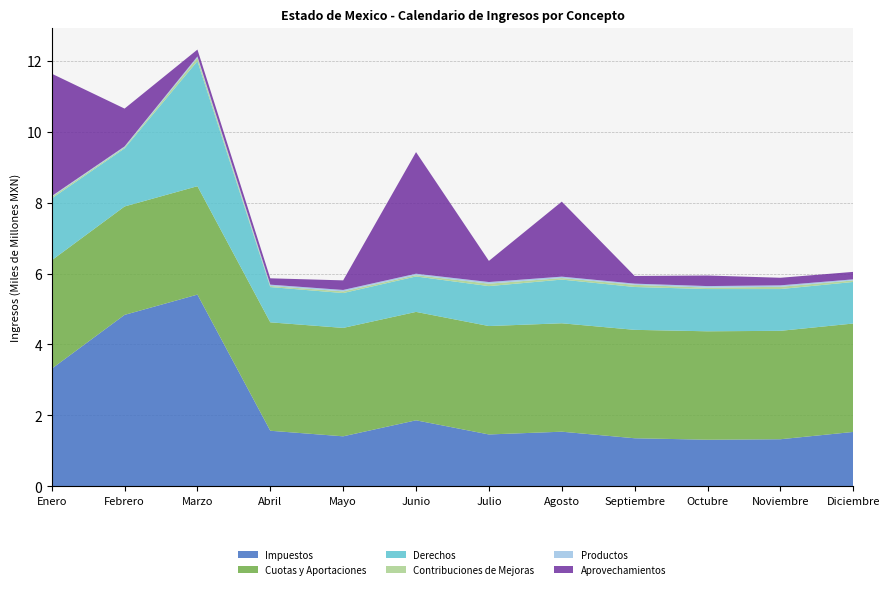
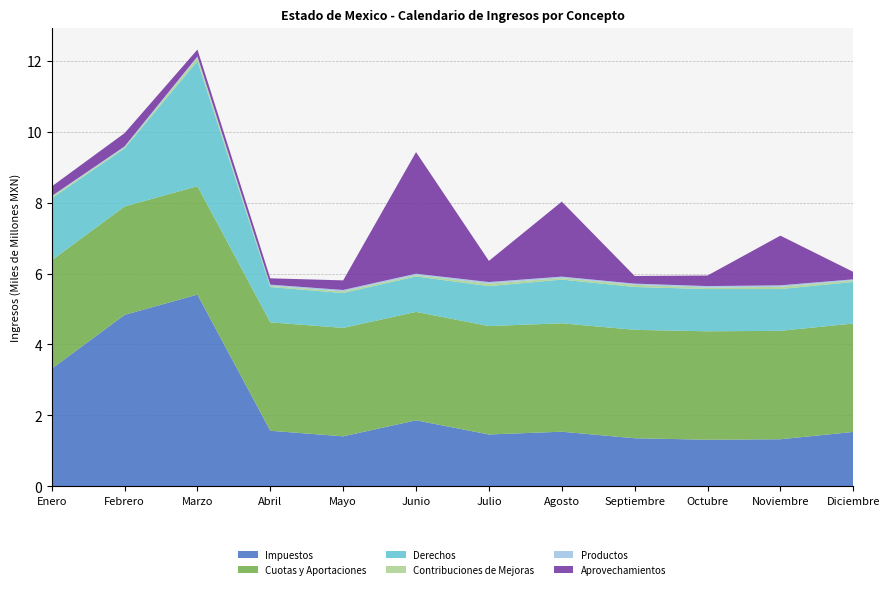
  {
    "Impuestos": {
      "Enero": 3.3,
      "Febrero": 4.8,
      "Marzo": 5.4,
      "Abril": 1.6,
      "Mayo": 1.4,
      "Junio": 1.9,
      "Julio": 1.5,
      "Agosto": 1.5,
      "Septiembre": 1.4,
      "Octubre": 1.3,
      "Noviembre": 1.3,
      "Diciembre": 1.5
    },
    "Cuotas y Aportaciones": {
      "Enero": 3.1,
      "Febrero": 3.1,
      "Marzo": 3.1,
      "Abril": 3.1,
      "Mayo": 3.1,
      "Junio": 3.1,
      "Julio": 3.1,
      "Agosto": 3.1,
      "Septiembre": 3.1,
      "Octubre": 3.1,
      "Noviembre": 3.1,
      "Diciembre": 3.1
    },
    "Derechos": {
      "Marzo": 3.5
    },
    "Aprovechamientos": {
-     "Enero": 3.4,
-     "Febrero": 1.1,
+     "Enero": 0.3,
+     "Febrero": 0.4,
      "Marzo": 0.2,
      "Abril": 0.2,
      "Mayo": 0.3,
      "Junio": 3.4,
      "Julio": 0.6,
      "Agosto": 2.1,
      "Septiembre": 0.2,
      "Octubre": 0.3,
-     "Noviembre": 0.2,
+     "Noviembre": 1.4,
      "Diciembre": 0.2
    }
  }
